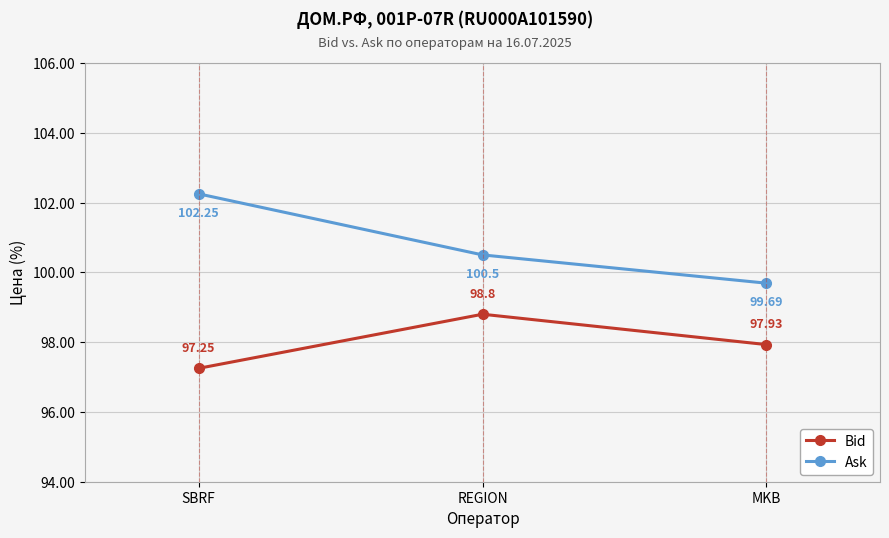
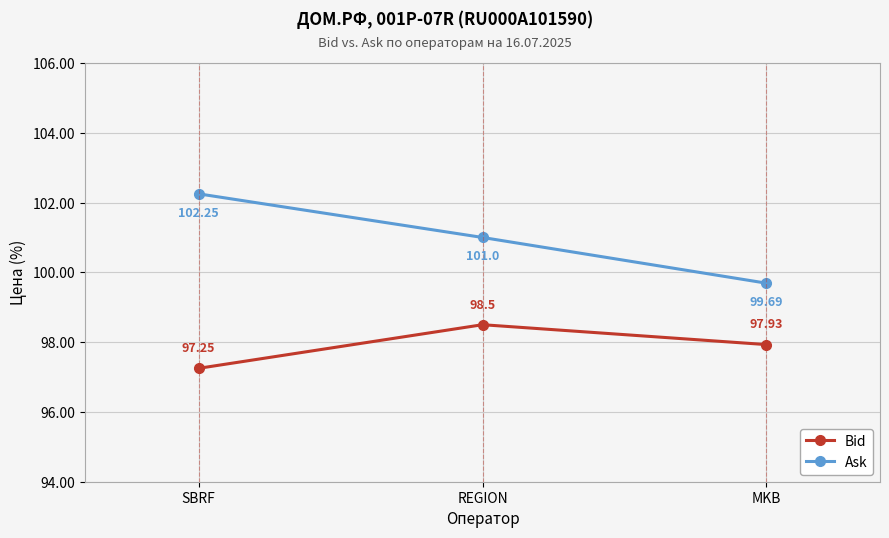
  {
    "Bid": {
      "SBRF": 97.25,
-     "REGION": 98.8,
+     "REGION": 98.5,
      "MKB": 97.93
    },
    "Ask": {
      "SBRF": 102.25,
-     "REGION": 100.5,
+     "REGION": 101.0,
      "MKB": 99.69
    }
  }
